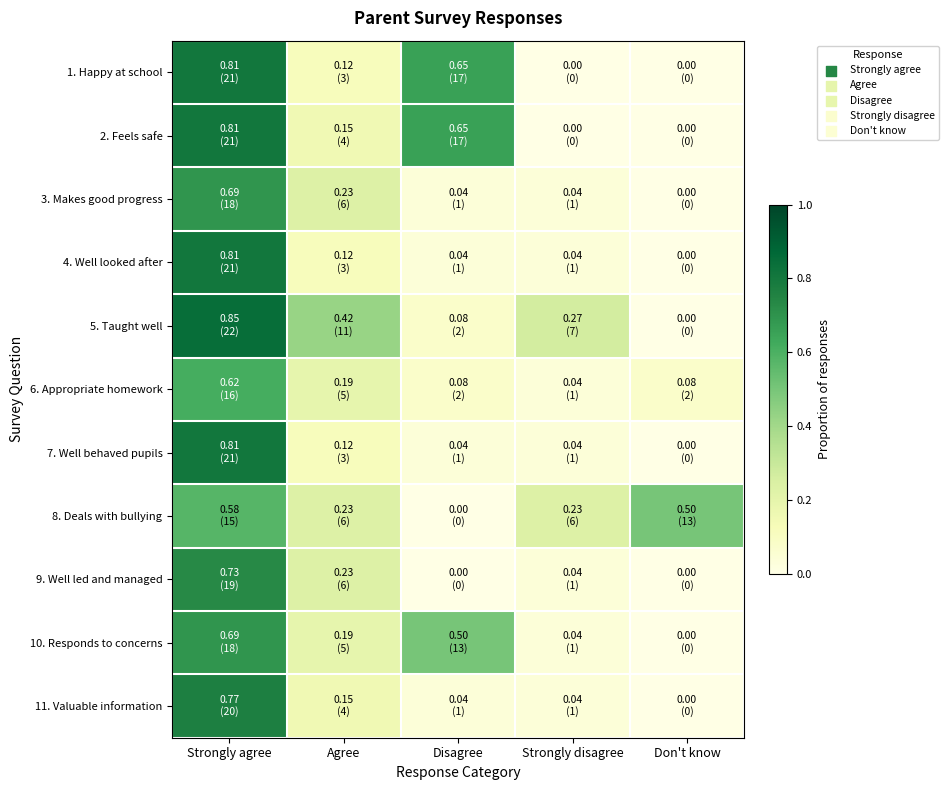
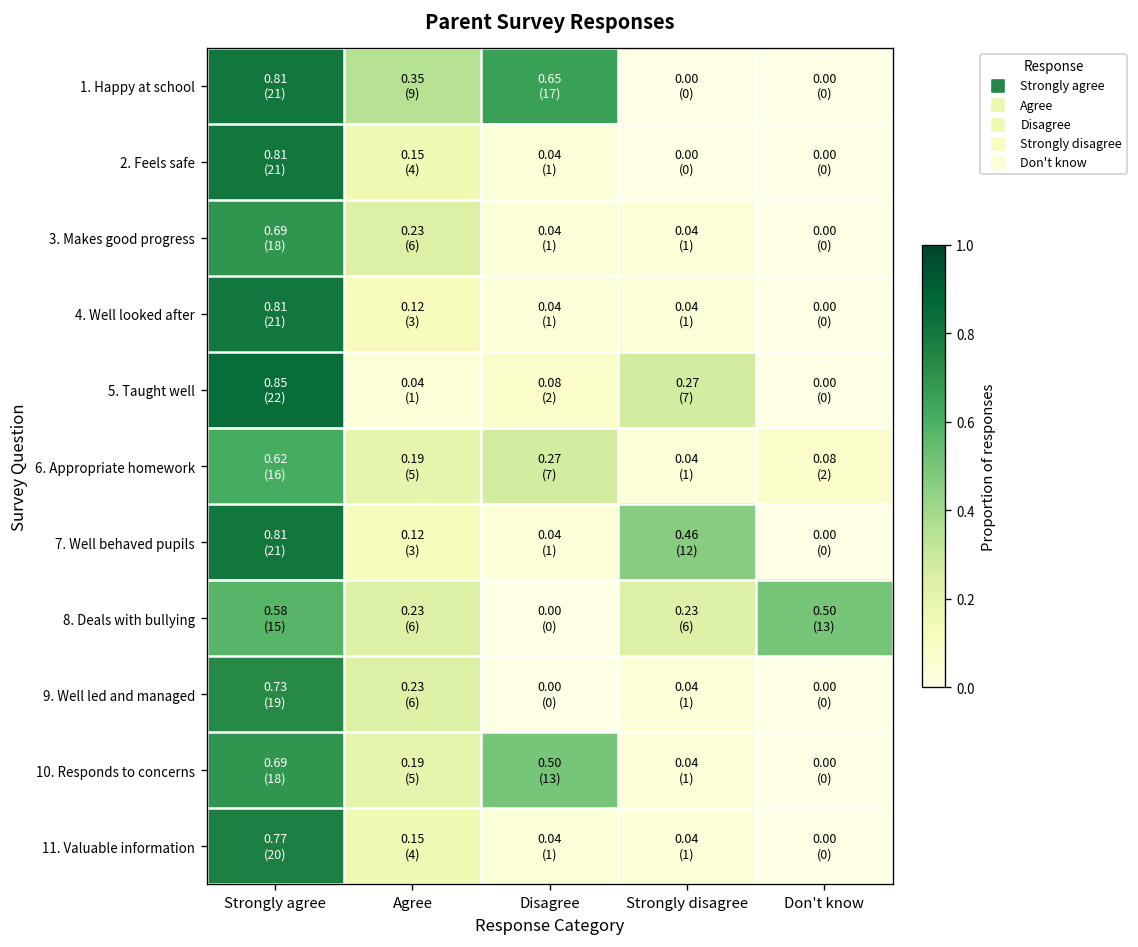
  {
    "1. Happy at school": {
-     "Agree": "0.12 (3)"
+     "Agree": "0.35 (9)"
    },
    "2. Feels safe": {
-     "Disagree": "0.65 (17)"
+     "Disagree": "0.04 (1)"
    },
    "5. Taught well": {
-     "Agree": "0.42 (11)"
+     "Agree": "0.04 (1)"
    },
    "6. Appropriate homework": {
-     "Disagree": "0.08 (2)"
+     "Disagree": "0.27 (7)"
    },
    "7. Well behaved pupils": {
-     "Strongly disagree": "0.04 (1)"
+     "Strongly disagree": "0.46 (12)"
    }
  }
